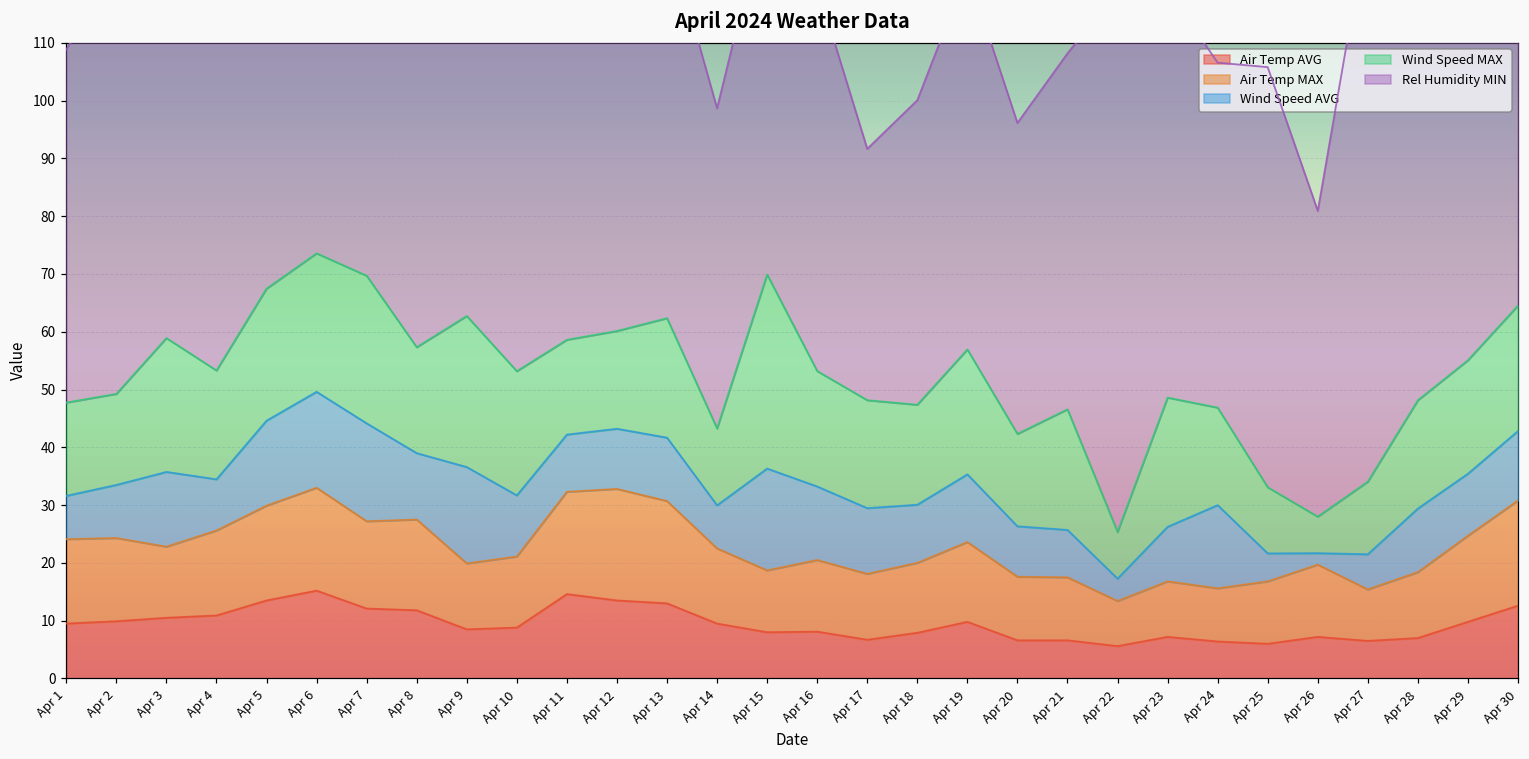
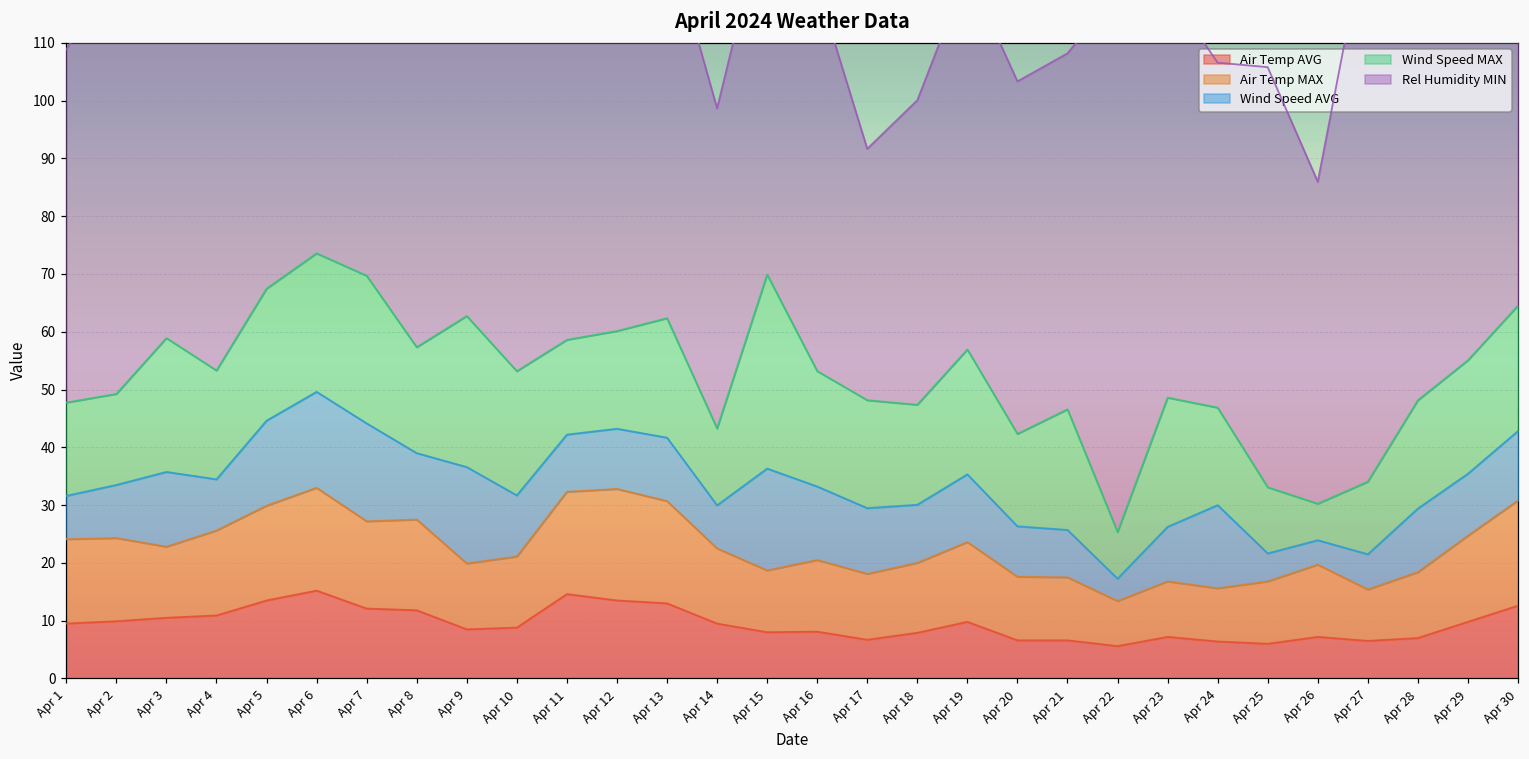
  {
    "Wind Speed AVG": {
      "Apr 1": 8,
      "Apr 2": 9,
      "Apr 3": 13,
      "Apr 4": 9,
      "Apr 5": 15,
      "Apr 6": 17,
      "Apr 7": 17,
      "Apr 8": 11,
      "Apr 9": 17,
      "Apr 10": 11,
      "Apr 11": 10,
      "Apr 12": 10,
      "Apr 13": 11,
      "Apr 14": 7,
      "Apr 15": 18,
      "Apr 16": 13,
      "Apr 17": 11,
      "Apr 18": 10,
      "Apr 19": 12,
      "Apr 20": 9,
      "Apr 21": 8,
      "Apr 22": 4,
      "Apr 23": 9,
      "Apr 24": 14,
      "Apr 25": 5,
-     "Apr 26": 2,
+     "Apr 26": 4,
      "Apr 27": 6,
      "Apr 28": 11,
      "Apr 29": 11,
      "Apr 30": 12
    },
    "Wind Speed MAX": {
      "Apr 1": 16,
      "Apr 2": 16,
      "Apr 3": 23,
      "Apr 4": 19,
      "Apr 5": 23,
      "Apr 6": 24,
      "Apr 7": 26,
      "Apr 8": 18,
      "Apr 9": 26,
      "Apr 10": 21,
      "Apr 11": 16,
      "Apr 12": 17,
      "Apr 13": 21,
      "Apr 14": 13,
      "Apr 15": 34,
      "Apr 16": 20,
      "Apr 17": 19,
      "Apr 18": 17,
      "Apr 19": 22,
      "Apr 20": 16,
      "Apr 21": 21,
      "Apr 22": 8,
      "Apr 23": 22,
      "Apr 24": 17,
      "Apr 25": 11,
      "Apr 26": 6,
      "Apr 27": 13,
      "Apr 28": 19,
      "Apr 29": 20,
      "Apr 30": 22
    },
    "Rel Humidity MIN": {
      "Apr 1": 61,
      "Apr 14": 55,
      "Apr 17": 44,
      "Apr 18": 53,
-     "Apr 20": 54,
+     "Apr 20": 61,
      "Apr 21": 62,
-     "Apr 26": 53
+     "Apr 26": 56
    }
  }
